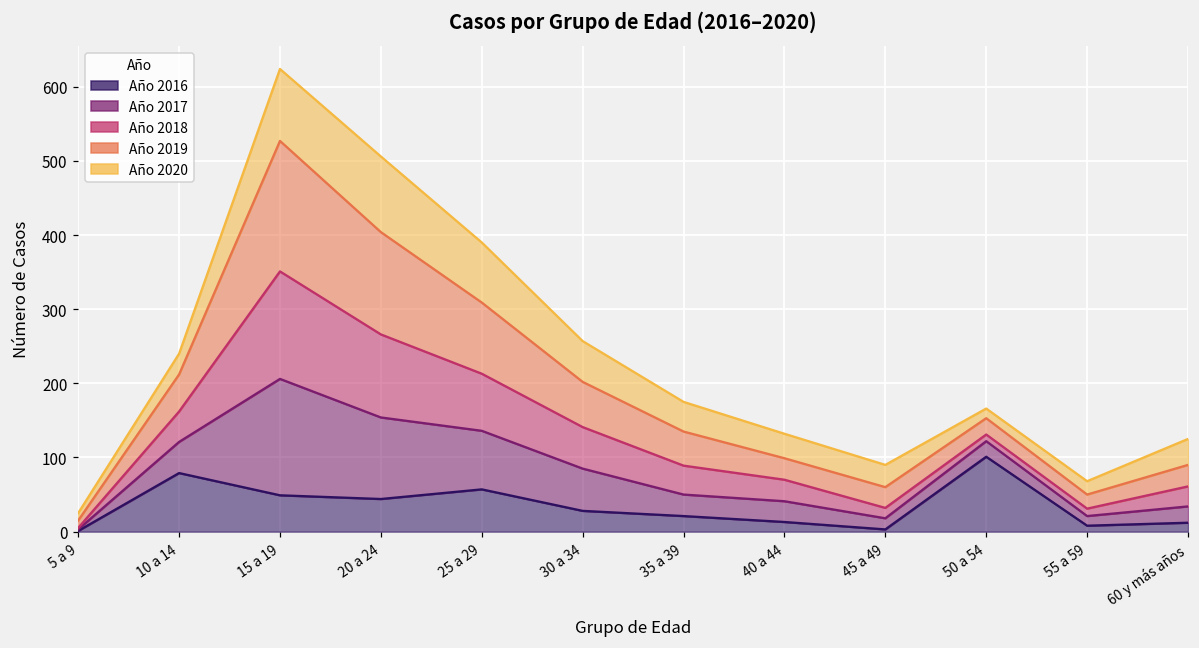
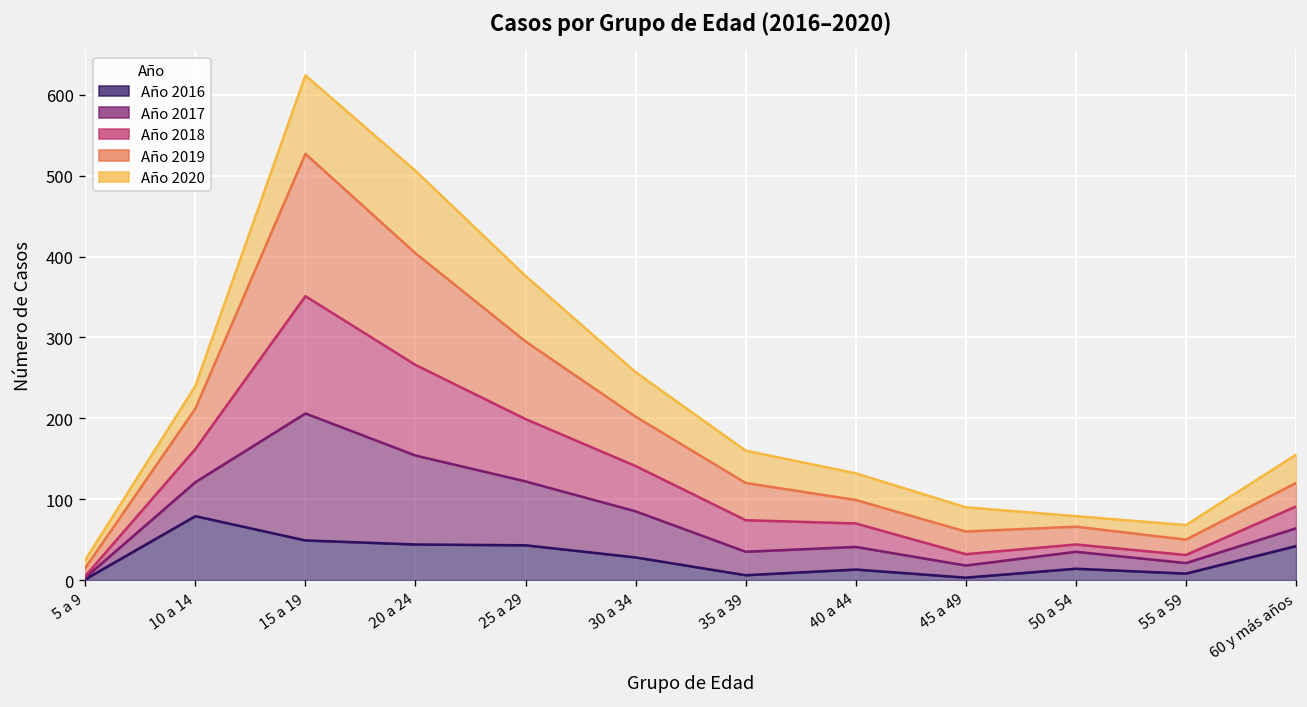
  {
    "Año 2016": {
      "10 a 14": 80,
      "15 a 19": 50,
      "20 a 24": 40,
-     "25 a 29": 60,
+     "25 a 29": 40,
      "30 a 34": 30,
-     "35 a 39": 20,
+     "35 a 39": 10,
      "40 a 44": 10,
      "45 a 49": 0,
-     "50 a 54": 100,
+     "50 a 54": 10,
      "55 a 59": 10,
-     "60 y más años": 10
+     "60 y más años": 40
    }
  }
